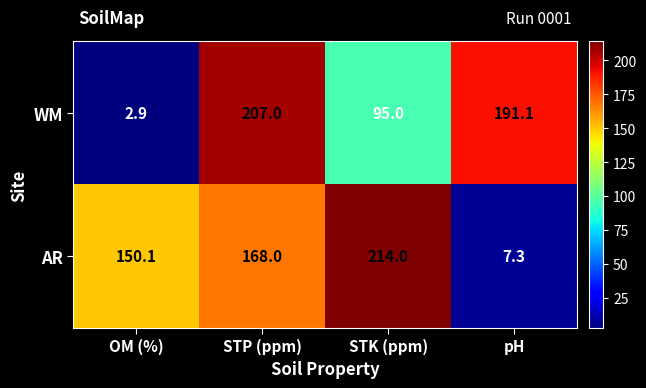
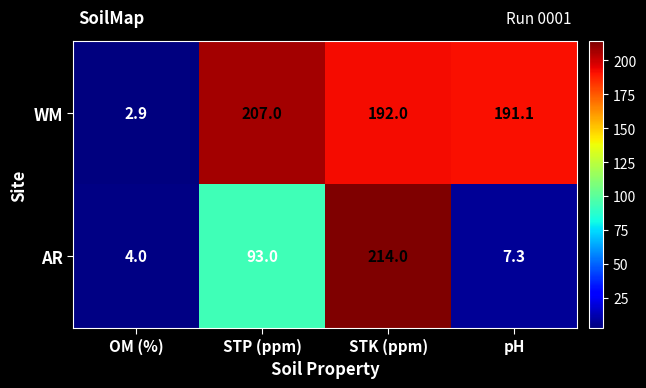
  {
    "WM": {
      "OM (%)": 2.9,
      "STP (ppm)": 207.0,
-     "STK (ppm)": 95.0,
+     "STK (ppm)": 192.0,
      "pH": 191.1
    },
    "AR": {
-     "OM (%)": 150.1,
-     "STP (ppm)": 168.0,
+     "OM (%)": 4.0,
+     "STP (ppm)": 93.0,
      "STK (ppm)": 214.0,
      "pH": 7.3
    }
  }
